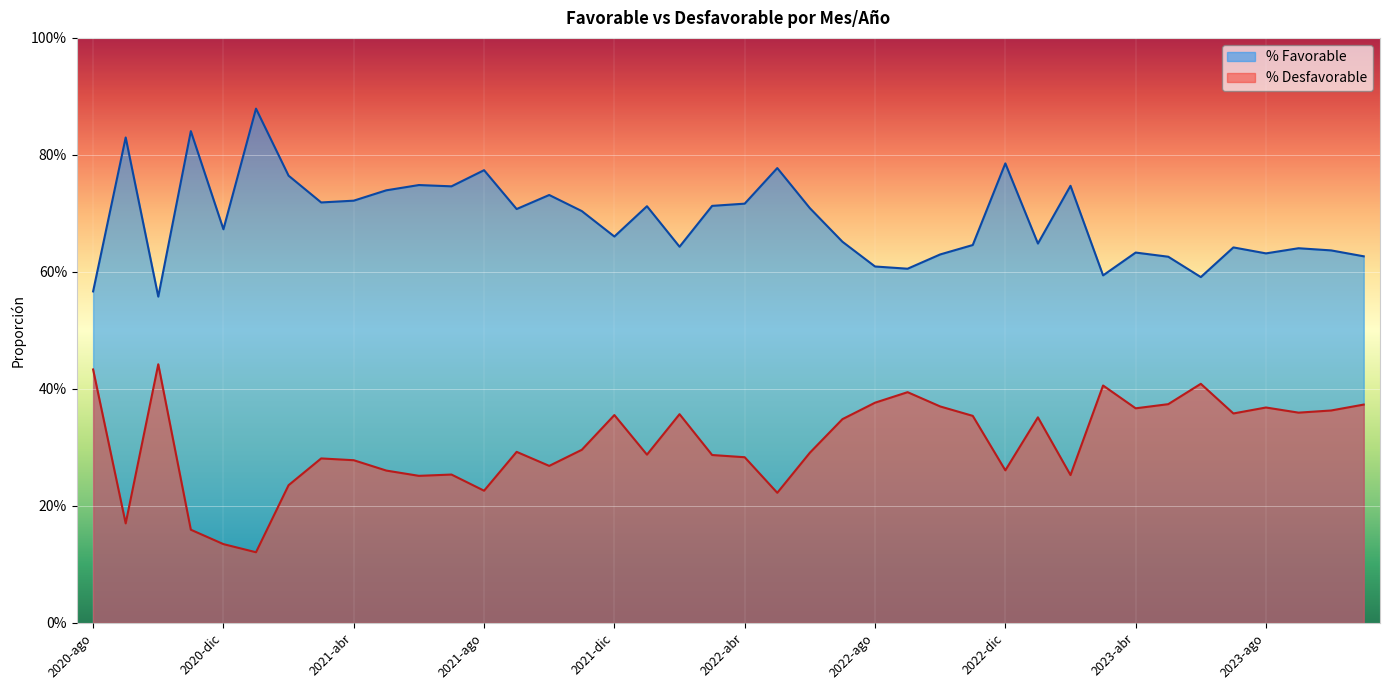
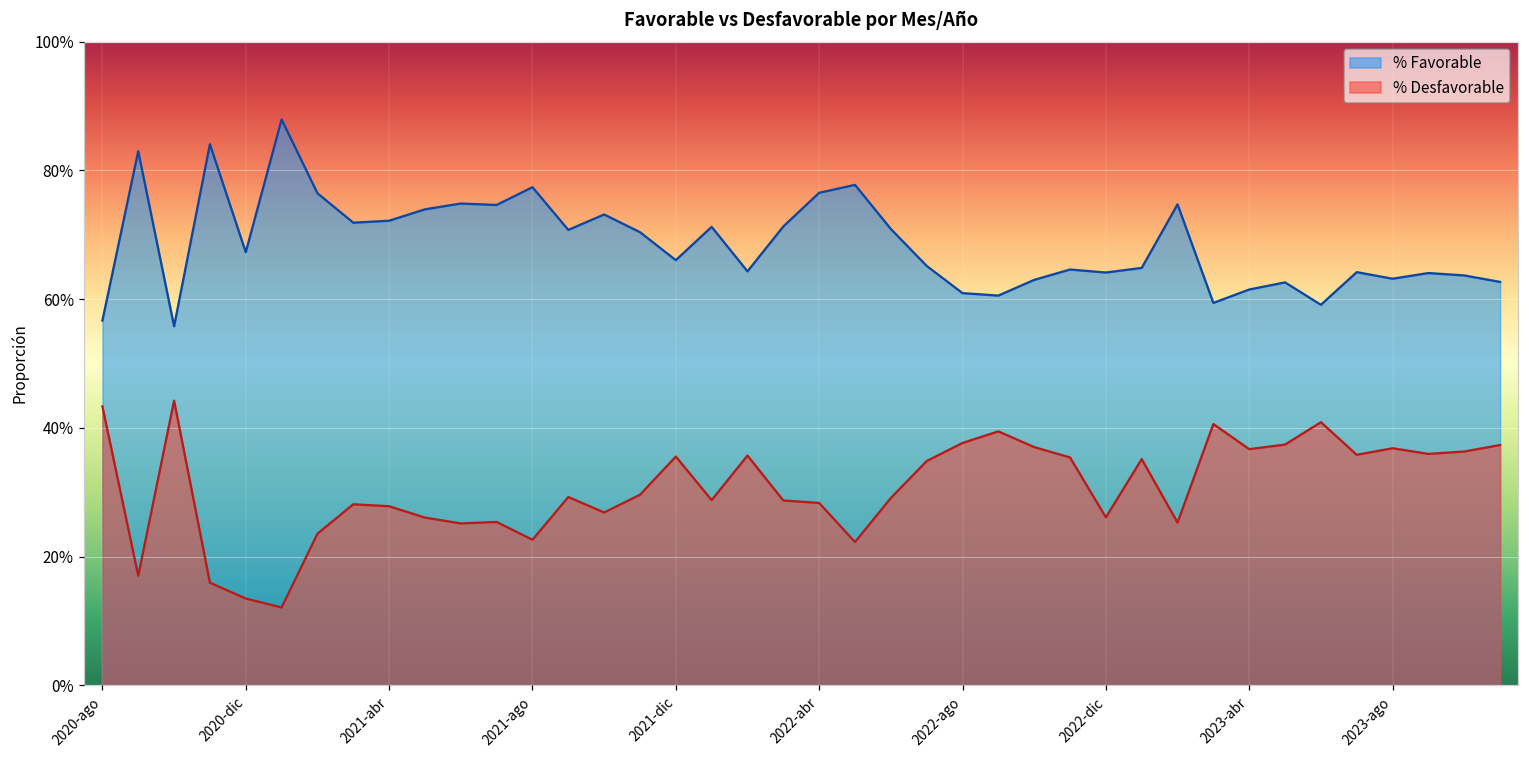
  {
    "% Favorable": {
      "2020-ago": "57%",
      "2020-dic": "67%",
      "2021-abr": "72%",
      "2021-ago": "77%",
      "2021-dic": "66%",
-     "2022-abr": "72%",
+     "2022-abr": "77%",
      "2022-ago": "61%",
-     "2022-dic": "79%",
-     "2023-abr": "63%",
+     "2022-dic": "64%",
+     "2023-abr": "61%",
      "2023-ago": "63%"
    },
    "% Desfavorable": {
      "2020-ago": "43%",
      "2020-dic": "13%",
      "2021-abr": "28%",
      "2021-ago": "23%",
      "2021-dic": "36%",
      "2022-abr": "28%",
      "2022-ago": "38%",
      "2022-dic": "26%",
      "2023-abr": "37%",
      "2023-ago": "37%"
    }
  }
